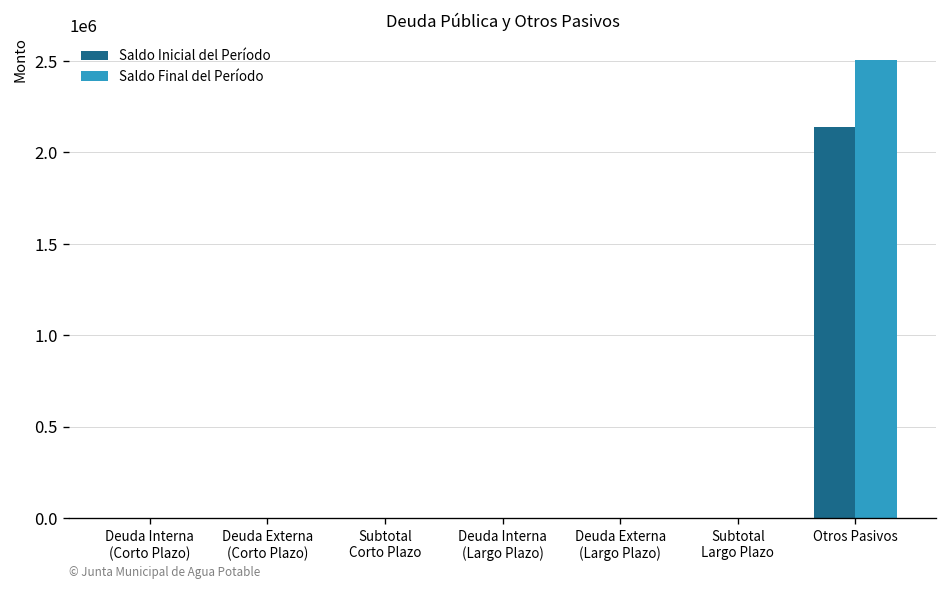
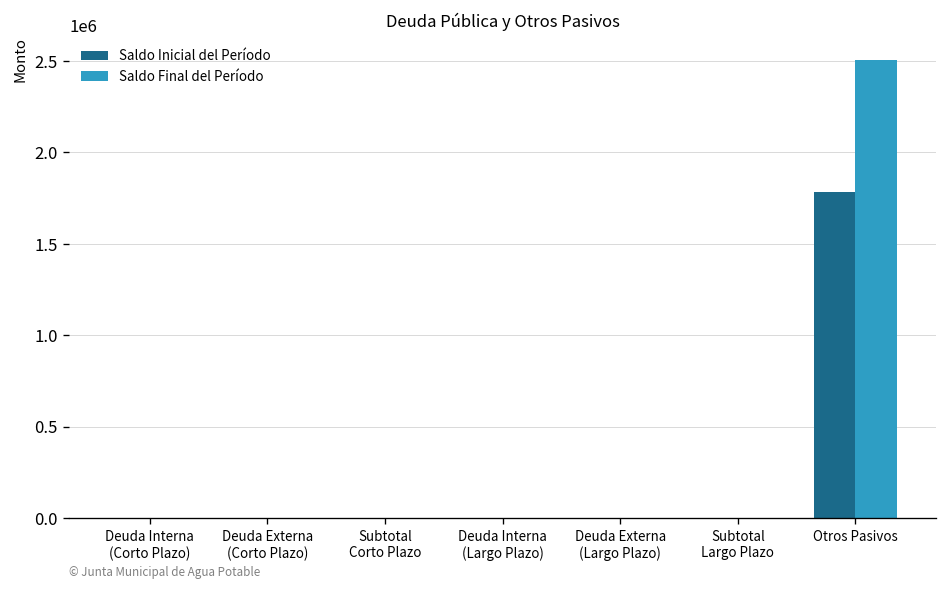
  {
    "Saldo Inicial del Período": {
      "Deuda Interna (Corto Plazo)": 0,
      "Deuda Externa (Corto Plazo)": 0,
      "Subtotal Corto Plazo": 0,
      "Deuda Interna (Largo Plazo)": 0,
      "Deuda Externa (Largo Plazo)": 0,
      "Subtotal Largo Plazo": 0,
-     "Otros Pasivos": 2140000
+     "Otros Pasivos": 1780000
    },
    "Saldo Final del Período": {
      "Deuda Interna (Corto Plazo)": 0,
      "Deuda Externa (Corto Plazo)": 0,
      "Subtotal Corto Plazo": 0,
      "Deuda Interna (Largo Plazo)": 0,
      "Deuda Externa (Largo Plazo)": 0,
      "Subtotal Largo Plazo": 0,
      "Otros Pasivos": 2510000
    }
  }
